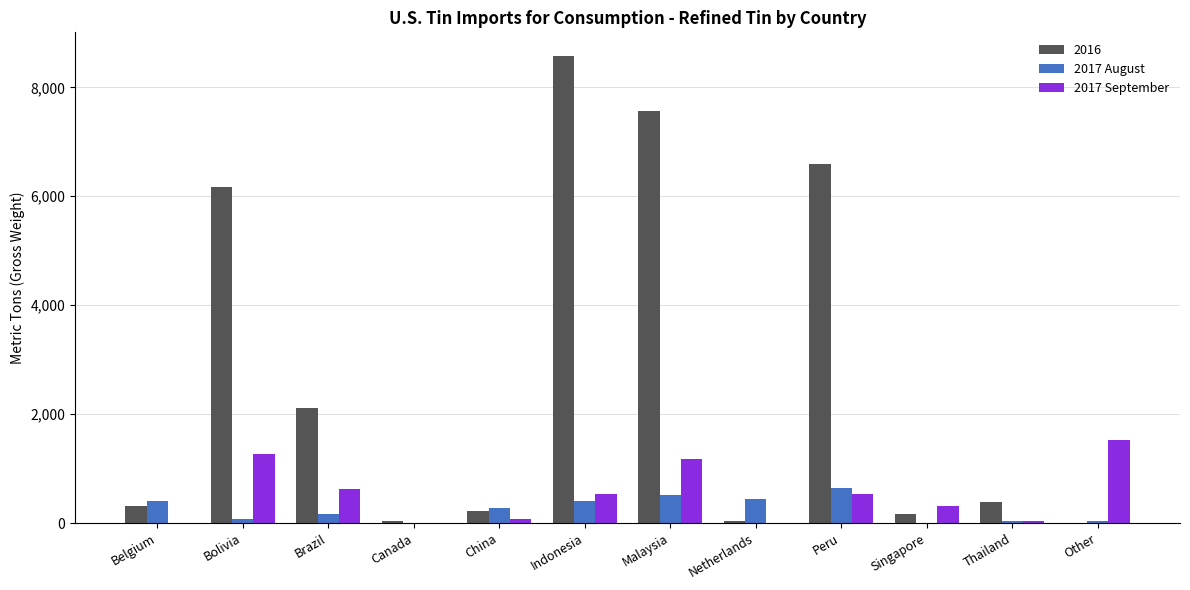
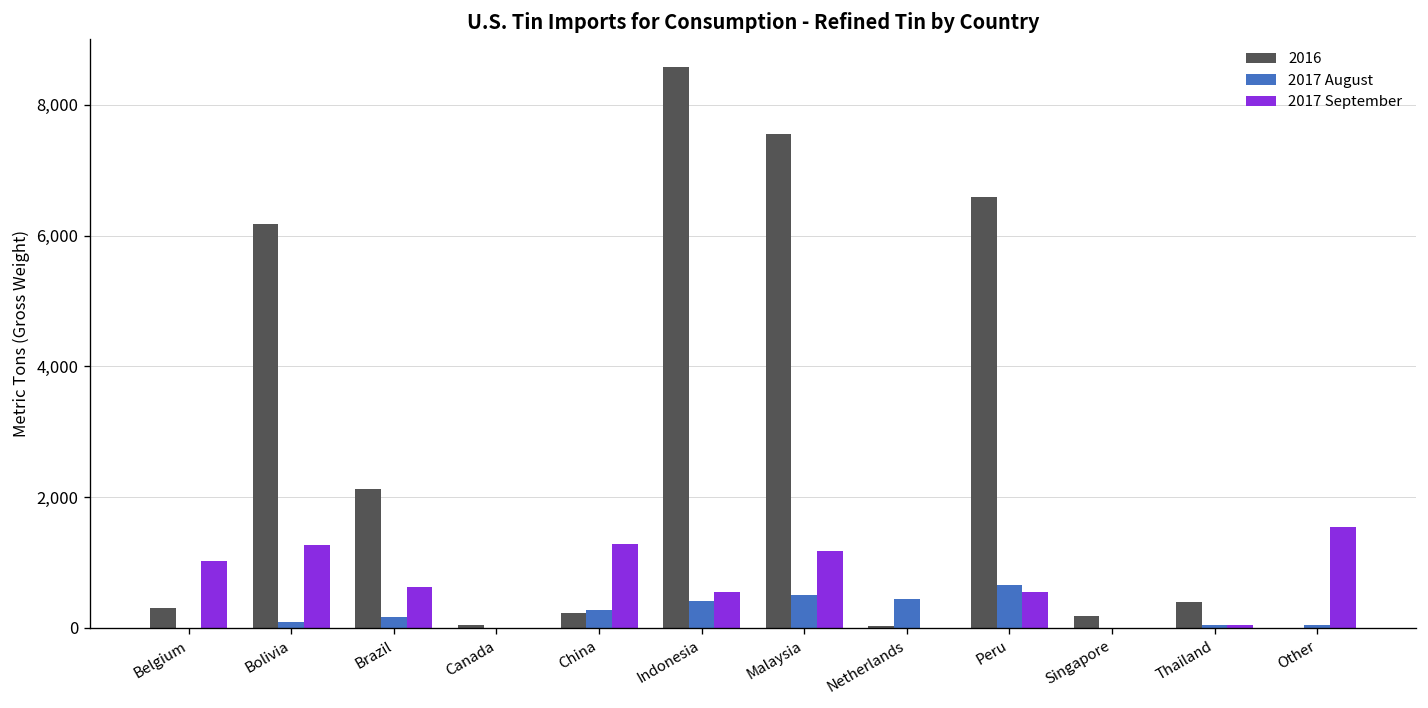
  {
    "2016": {
      "Belgium": "300",
      "Bolivia": "6,200",
      "Brazil": "2,100",
      "Canada": "0",
      "China": "200",
      "Indonesia": "8,600",
      "Malaysia": "7,600",
      "Peru": "6,600",
      "Singapore": "200",
      "Thailand": "400"
    },
    "2017 August": {
-     "Belgium": "400",
+     "Belgium": "0",
      "Bolivia": "100",
      "Brazil": "200",
      "Canada": "0",
      "China": "300",
      "Indonesia": "400",
      "Malaysia": "500",
      "Netherlands": "400",
      "Peru": "700",
      "Singapore": "0"
    },
    "2017 September": {
-     "Belgium": "0",
+     "Belgium": "1,000",
      "Bolivia": "1,300",
      "Brazil": "600",
      "Canada": "0",
-     "China": "100",
+     "China": "1,300",
      "Indonesia": "500",
      "Malaysia": "1,200",
      "Netherlands": "0",
      "Peru": "500",
-     "Singapore": "300",
+     "Singapore": "0",
      "Other": "1,500"
    }
  }
